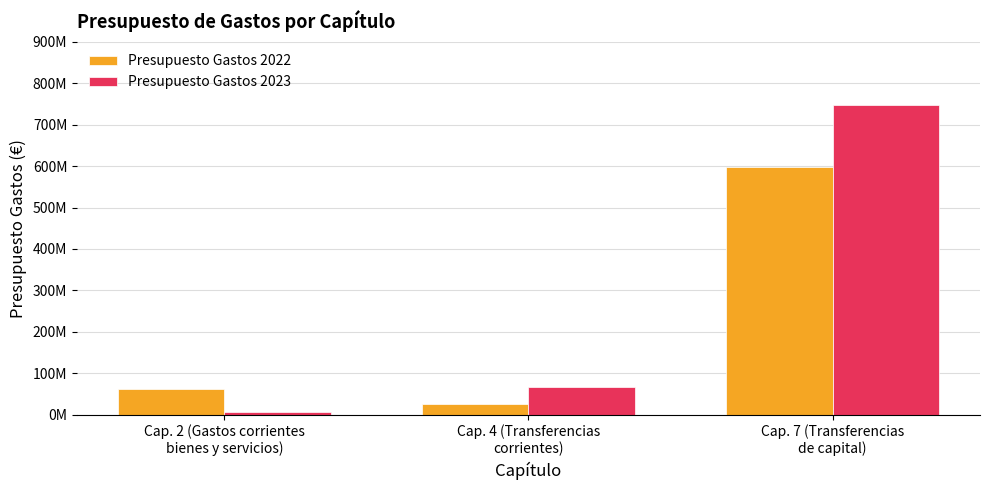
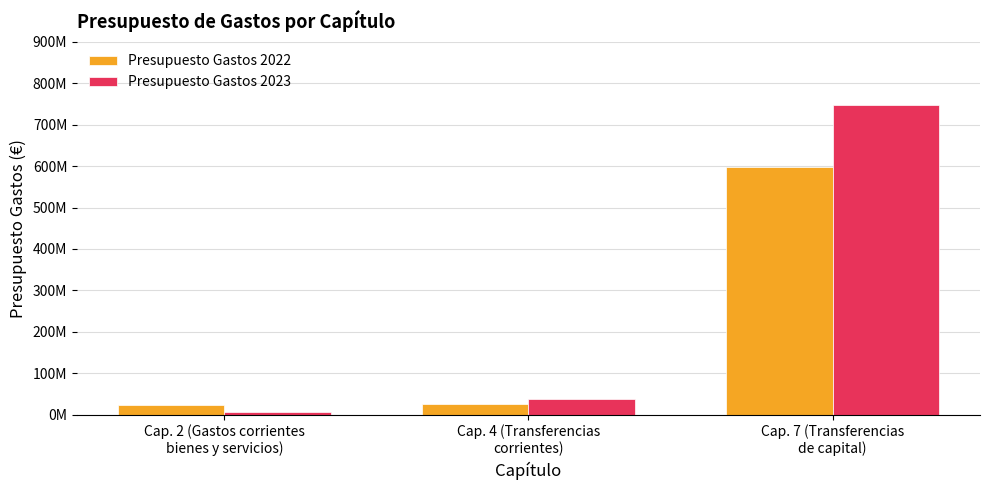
  {
    "Presupuesto Gastos 2022": {
-     "Cap. 2 (Gastos corrientes bienes y servicios)": 60000000,
+     "Cap. 2 (Gastos corrientes bienes y servicios)": 20000000,
      "Cap. 4 (Transferencias corrientes)": 30000000,
      "Cap. 7 (Transferencias de capital)": 600000000
    },
    "Presupuesto Gastos 2023": {
-     "Cap. 4 (Transferencias corrientes)": 70000000,
+     "Cap. 4 (Transferencias corrientes)": 40000000,
      "Cap. 7 (Transferencias de capital)": 750000000
    }
  }
